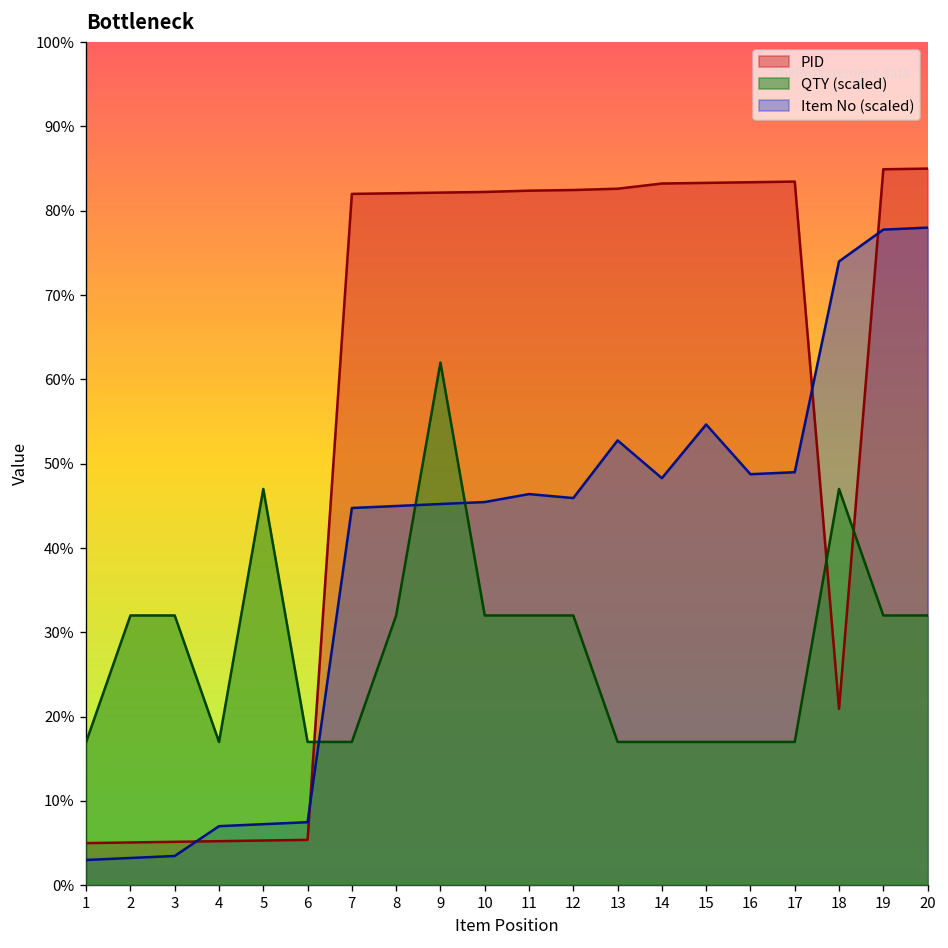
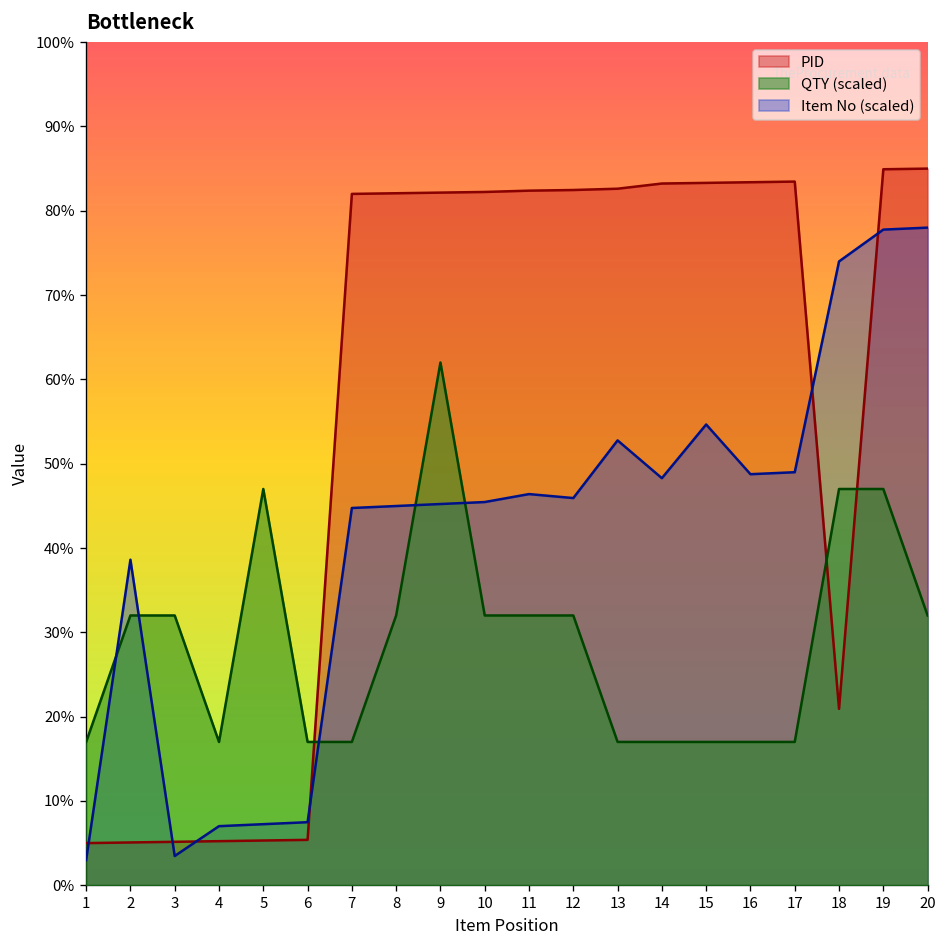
  {
    "PID": {
      "1": "5%",
      "2": "5%",
      "3": "5%",
      "4": "5%",
      "5": "5%",
      "6": "5%",
      "7": "82%",
      "8": "82%",
      "9": "82%",
      "10": "82%",
      "11": "82%",
      "12": "82%",
      "13": "83%",
      "14": "83%",
      "15": "83%",
      "16": "83%",
      "17": "83%",
      "18": "21%",
      "19": "85%",
      "20": "85%"
    },
    "QTY (scaled)": {
      "1": "17%",
      "2": "32%",
      "3": "32%",
      "4": "17%",
      "5": "47%",
      "6": "17%",
      "7": "17%",
      "8": "32%",
      "9": "62%",
      "10": "32%",
      "11": "32%",
      "12": "32%",
      "13": "17%",
      "14": "17%",
      "15": "17%",
      "16": "17%",
      "17": "17%",
      "18": "47%",
-     "19": "32%",
+     "19": "47%",
      "20": "32%"
    },
    "Item No (scaled)": {
      "1": "3%",
-     "2": "3%",
+     "2": "39%",
      "3": "3%",
      "4": "7%",
      "5": "7%",
      "6": "7%",
      "7": "45%",
      "8": "45%",
      "9": "45%",
      "10": "45%",
      "11": "46%",
      "12": "46%",
      "13": "53%",
      "14": "48%",
      "15": "55%",
      "16": "49%",
      "17": "49%",
      "18": "74%",
      "19": "78%",
      "20": "78%"
    }
  }
